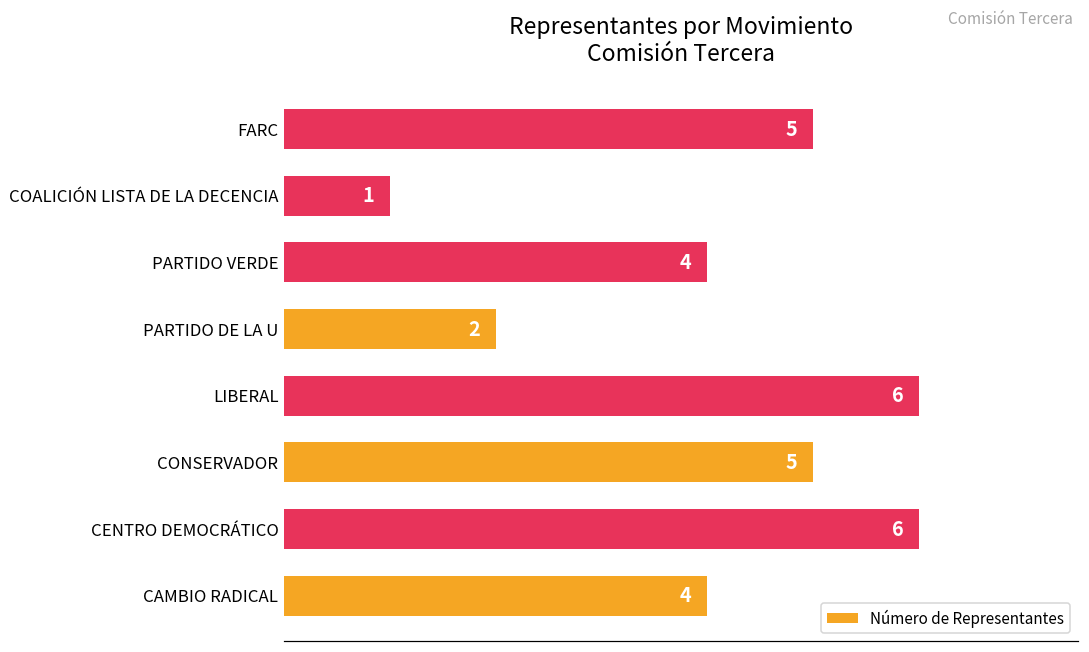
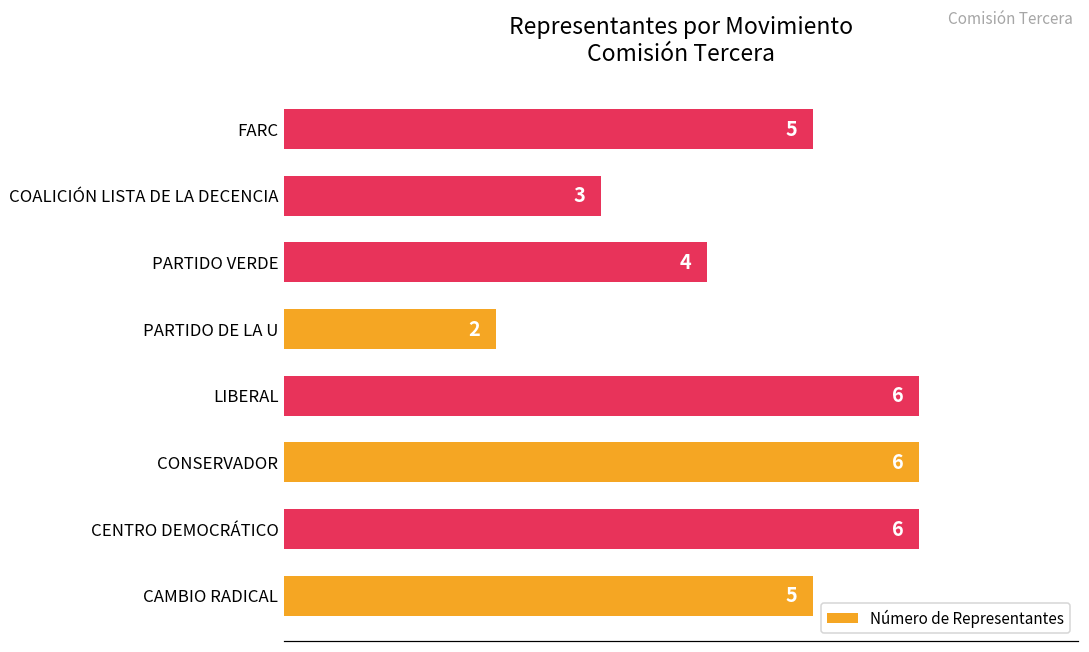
  {
    "FARC": 5,
-   "COALICIÓN LISTA DE LA DECENCIA": 1,
+   "COALICIÓN LISTA DE LA DECENCIA": 3,
    "PARTIDO VERDE": 4,
    "PARTIDO DE LA U": 2,
    "LIBERAL": 6,
-   "CONSERVADOR": 5,
+   "CONSERVADOR": 6,
    "CENTRO DEMOCRÁTICO": 6,
-   "CAMBIO RADICAL": 4
+   "CAMBIO RADICAL": 5
  }
